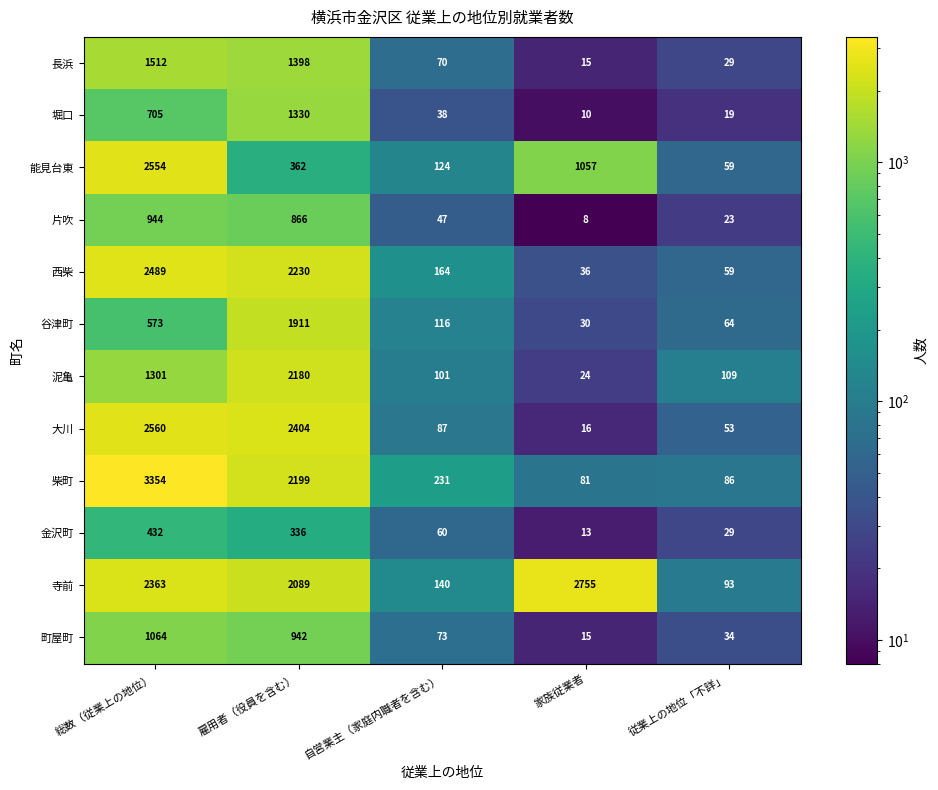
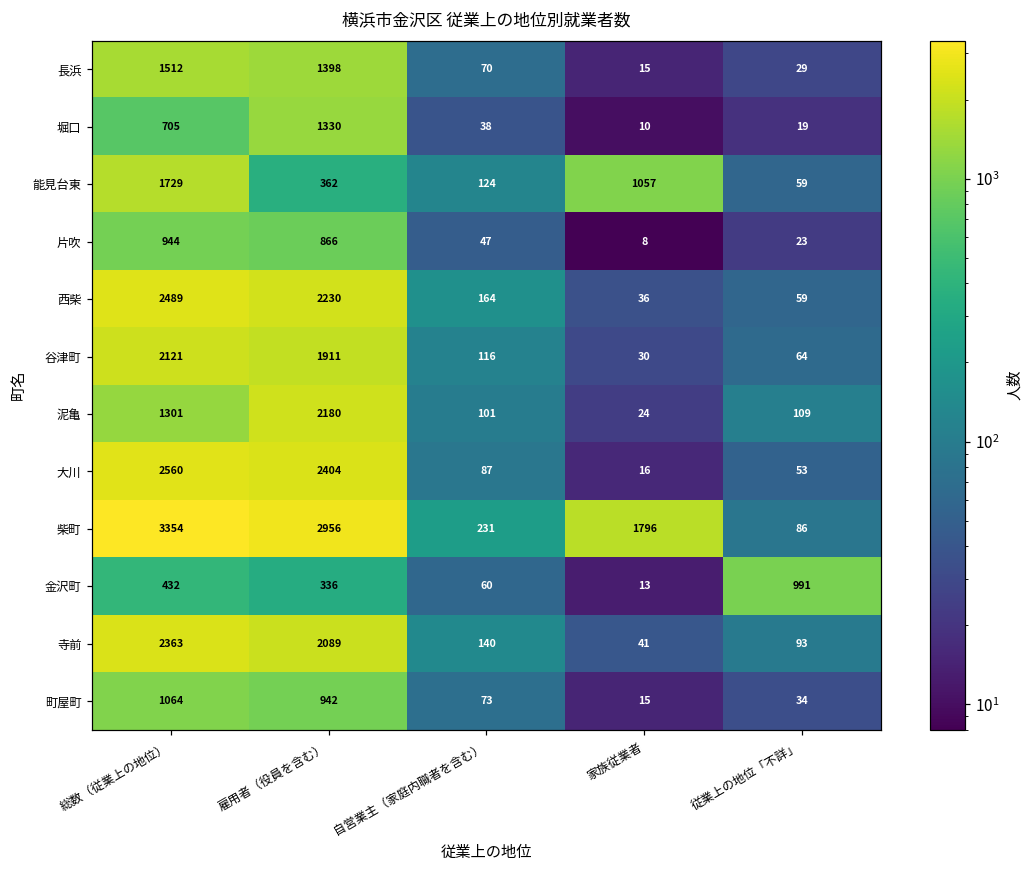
  {
    "長浜": {
      "総数（従業上の地位）": 1512,
      "雇用者（役員を含む）": 1398,
      "自営業主（家庭内職者を含む）": 70,
      "家族従業者": 15,
      "従業上の地位「不詳」": 29
    },
    "堀口": {
      "総数（従業上の地位）": 705,
      "雇用者（役員を含む）": 1330,
      "自営業主（家庭内職者を含む）": 38,
      "家族従業者": 10,
      "従業上の地位「不詳」": 19
    },
    "能見台東": {
-     "総数（従業上の地位）": 2554,
+     "総数（従業上の地位）": 1729,
      "雇用者（役員を含む）": 362,
      "自営業主（家庭内職者を含む）": 124,
      "家族従業者": 1057,
      "従業上の地位「不詳」": 59
    },
    "片吹": {
      "総数（従業上の地位）": 944,
      "雇用者（役員を含む）": 866,
      "自営業主（家庭内職者を含む）": 47,
      "家族従業者": 8,
      "従業上の地位「不詳」": 23
    },
    "西柴": {
      "総数（従業上の地位）": 2489,
      "雇用者（役員を含む）": 2230,
      "自営業主（家庭内職者を含む）": 164,
      "家族従業者": 36,
      "従業上の地位「不詳」": 59
    },
    "谷津町": {
-     "総数（従業上の地位）": 573,
+     "総数（従業上の地位）": 2121,
      "雇用者（役員を含む）": 1911,
      "自営業主（家庭内職者を含む）": 116,
      "家族従業者": 30,
      "従業上の地位「不詳」": 64
    },
    "泥亀": {
      "総数（従業上の地位）": 1301,
      "雇用者（役員を含む）": 2180,
      "自営業主（家庭内職者を含む）": 101,
      "家族従業者": 24,
      "従業上の地位「不詳」": 109
    },
    "大川": {
      "総数（従業上の地位）": 2560,
      "雇用者（役員を含む）": 2404,
      "自営業主（家庭内職者を含む）": 87,
      "家族従業者": 16,
      "従業上の地位「不詳」": 53
    },
    "柴町": {
      "総数（従業上の地位）": 3354,
-     "雇用者（役員を含む）": 2199,
+     "雇用者（役員を含む）": 2956,
      "自営業主（家庭内職者を含む）": 231,
-     "家族従業者": 81,
+     "家族従業者": 1796,
      "従業上の地位「不詳」": 86
    },
    "金沢町": {
      "総数（従業上の地位）": 432,
      "雇用者（役員を含む）": 336,
      "自営業主（家庭内職者を含む）": 60,
      "家族従業者": 13,
-     "従業上の地位「不詳」": 29
+     "従業上の地位「不詳」": 991
    },
    "寺前": {
      "総数（従業上の地位）": 2363,
      "雇用者（役員を含む）": 2089,
      "自営業主（家庭内職者を含む）": 140,
-     "家族従業者": 2755,
+     "家族従業者": 41,
      "従業上の地位「不詳」": 93
    },
    "町屋町": {
      "総数（従業上の地位）": 1064,
      "雇用者（役員を含む）": 942,
      "自営業主（家庭内職者を含む）": 73,
      "家族従業者": 15,
      "従業上の地位「不詳」": 34
    }
  }
